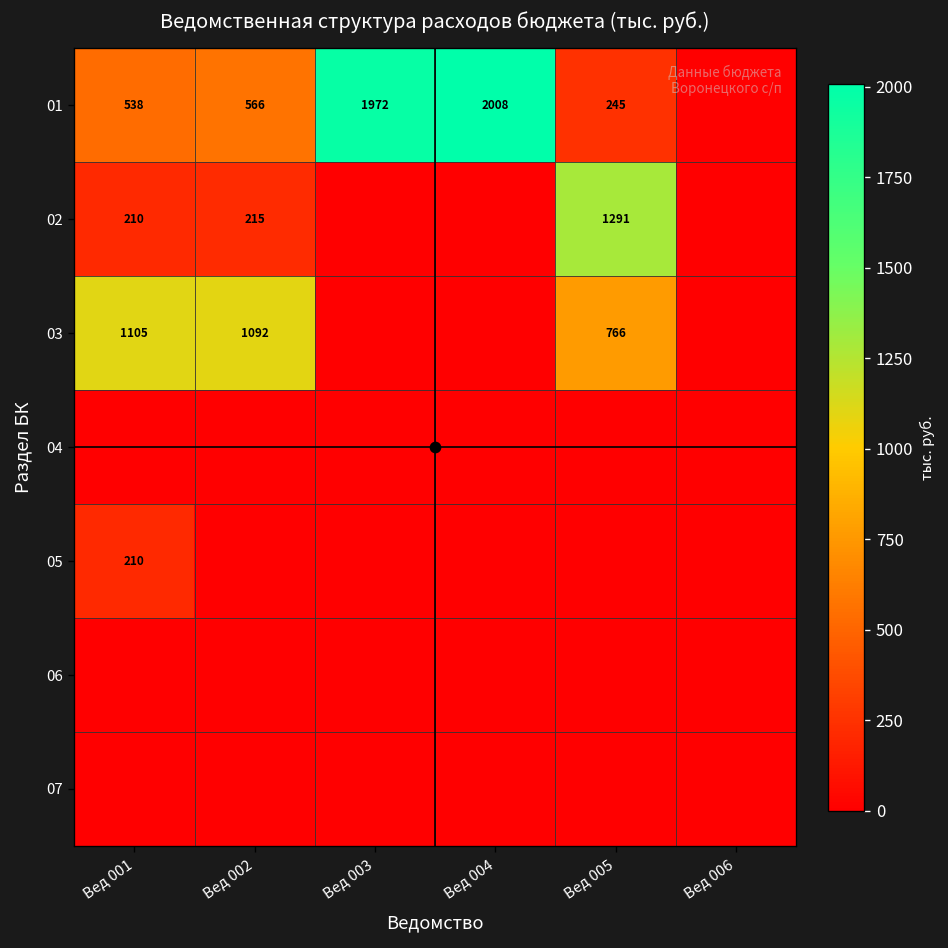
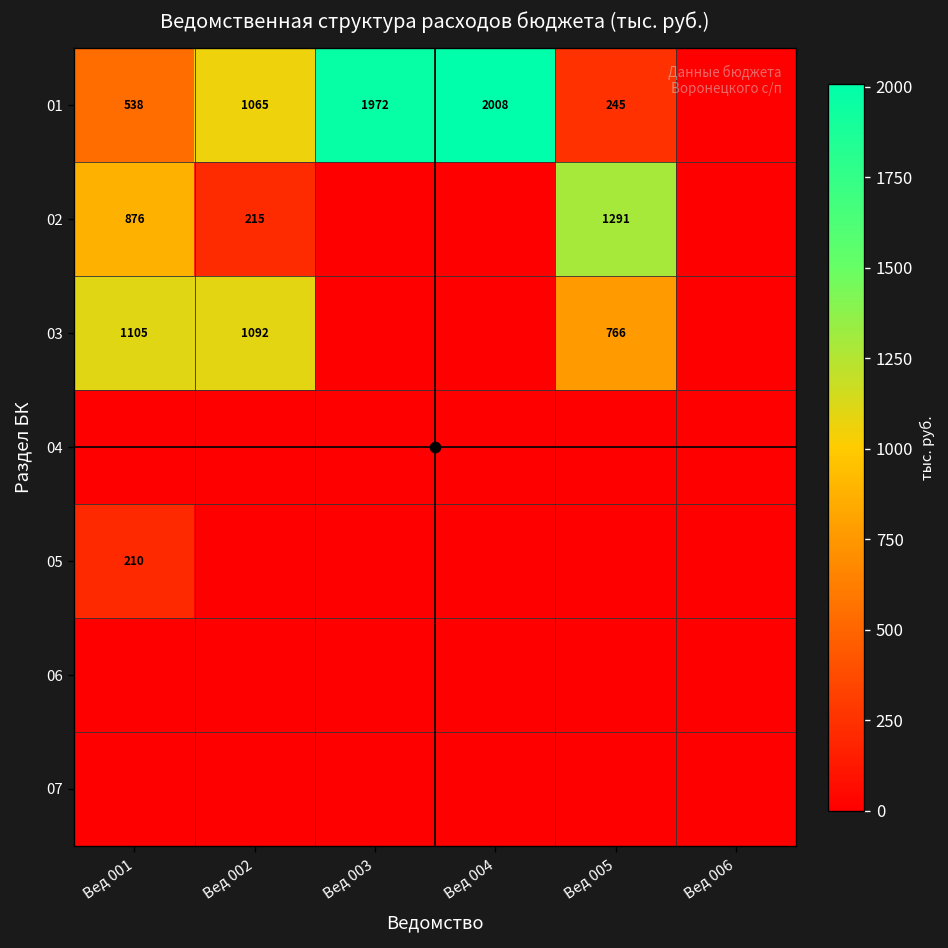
  {
    "01": {
      "Вед 001": 538,
-     "Вед 002": 566,
+     "Вед 002": 1065,
      "Вед 003": 1972,
      "Вед 004": 2008,
      "Вед 005": 245
    },
    "02": {
-     "Вед 001": 210,
+     "Вед 001": 876,
      "Вед 002": 215,
      "Вед 005": 1291
    },
    "03": {
      "Вед 001": 1105,
      "Вед 002": 1092,
      "Вед 005": 766
    },
    "05": {
      "Вед 001": 210
    }
  }
